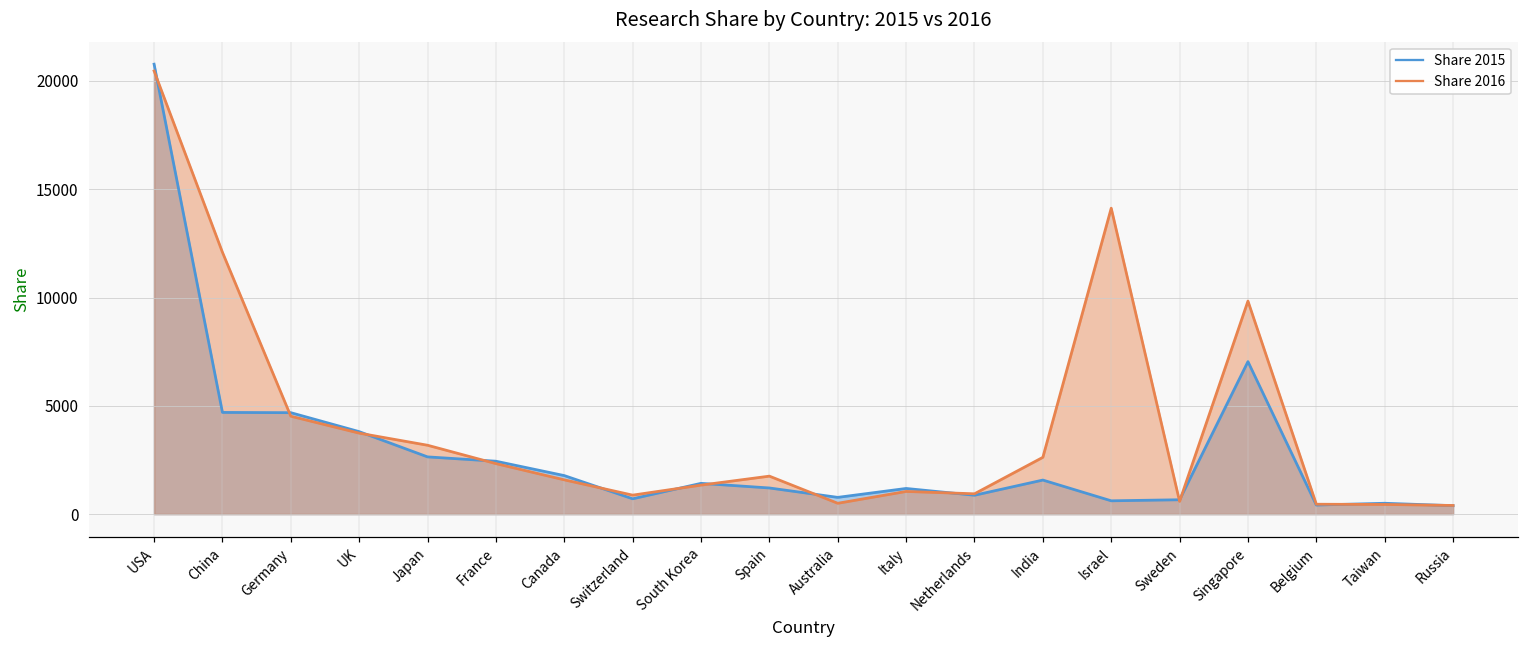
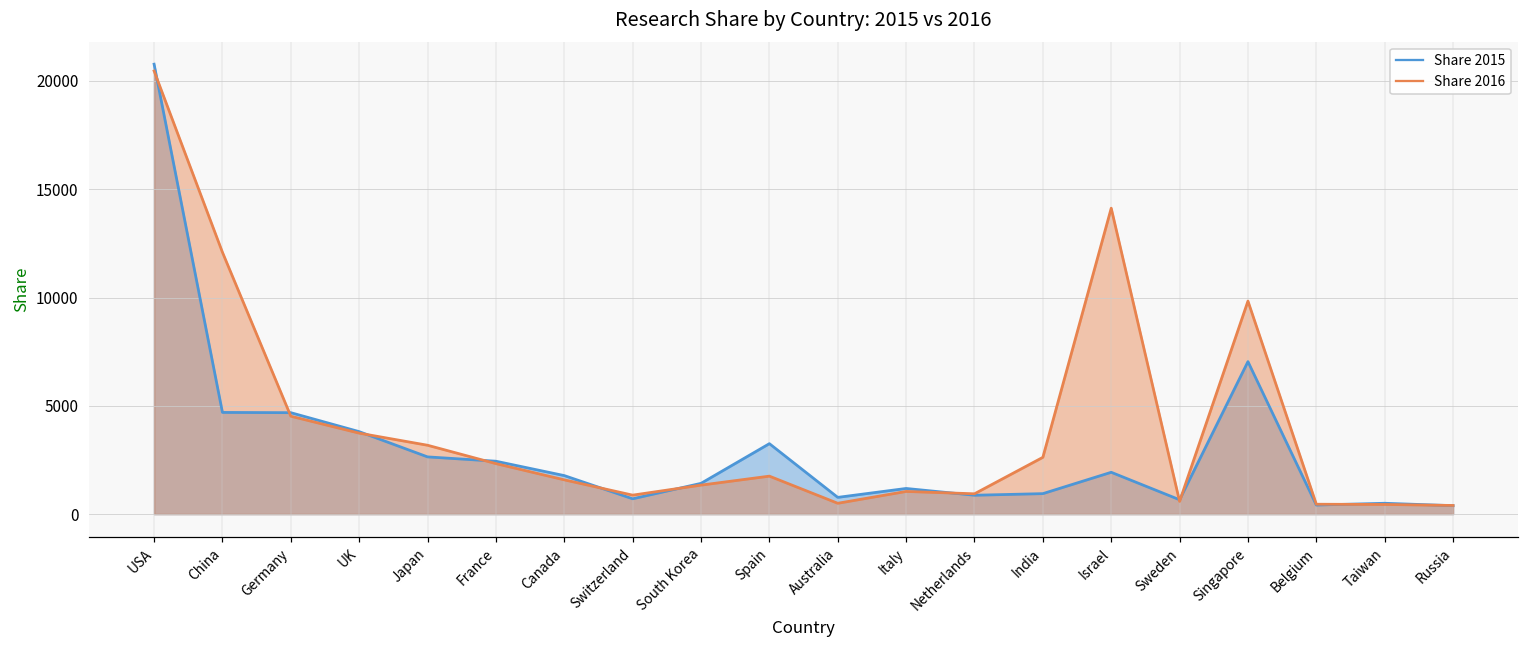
  {
    "Share 2015": {
      "USA": 20800,
      "China": 4700,
      "Germany": 4700,
      "Japan": 2600,
      "Canada": 1800,
      "Switzerland": 700,
-     "Spain": 1200,
+     "Spain": 3300,
      "Australia": 800,
      "Italy": 1200,
-     "India": 1600,
-     "Israel": 600,
+     "India": 900,
+     "Israel": 1900,
      "Singapore": 7000
    },
    "Share 2016": {
      "USA": 20500,
      "China": 12100,
      "Germany": 4500,
      "Japan": 3200,
      "Canada": 1600,
      "Switzerland": 900,
      "Spain": 1800,
      "Australia": 500,
      "Italy": 1000,
      "India": 2600,
      "Israel": 14100,
      "Singapore": 9800
    }
  }
